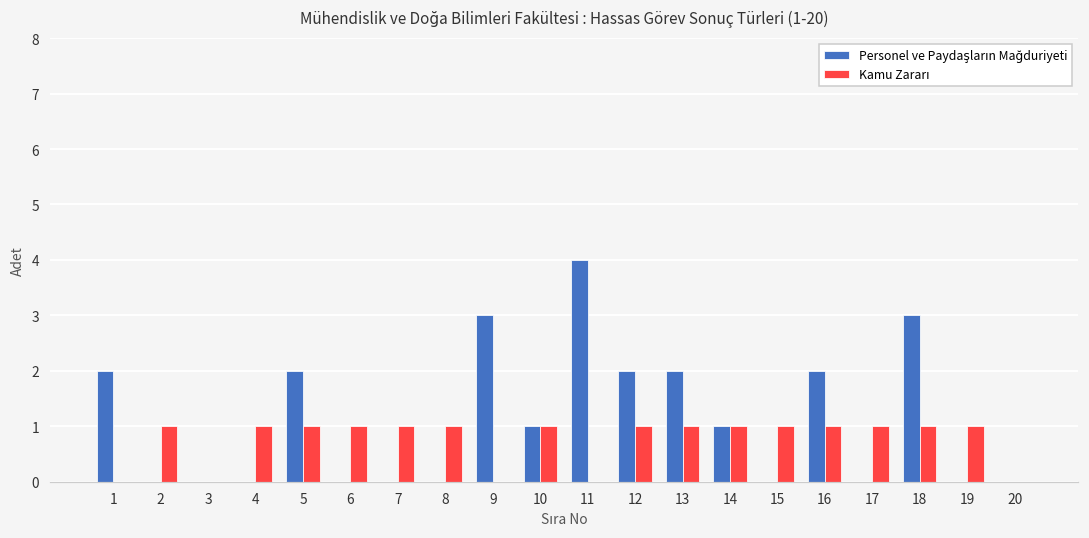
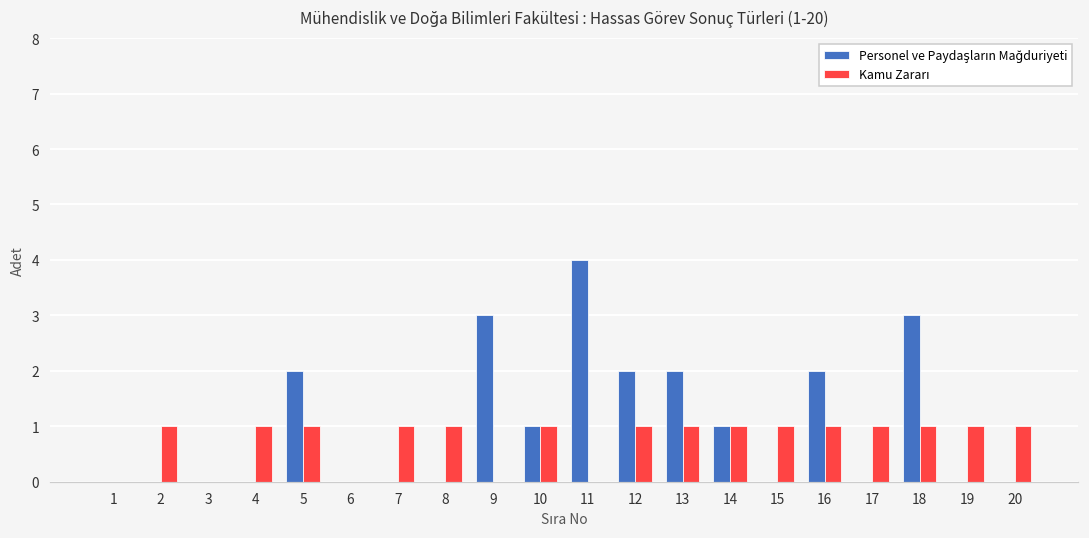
  {
    "Personel ve Paydaşların Mağduriyeti": {
-     "1": 2,
+     "1": 0,
      "2": 0,
      "3": 0,
      "4": 0,
      "5": 2,
      "6": 0,
      "7": 0,
      "8": 0,
      "9": 3,
      "10": 1,
      "11": 4,
      "12": 2,
      "13": 2,
      "14": 1,
      "15": 0,
      "16": 2,
      "17": 0,
      "18": 3,
      "19": 0,
      "20": 0
    },
    "Kamu Zararı": {
      "1": 0,
      "2": 1,
      "3": 0,
      "4": 1,
      "5": 1,
-     "6": 1,
+     "6": 0,
      "7": 1,
      "8": 1,
      "9": 0,
      "10": 1,
      "11": 0,
      "12": 1,
      "13": 1,
      "14": 1,
      "15": 1,
      "16": 1,
      "17": 1,
      "18": 1,
      "19": 1,
-     "20": 0
+     "20": 1
    }
  }
